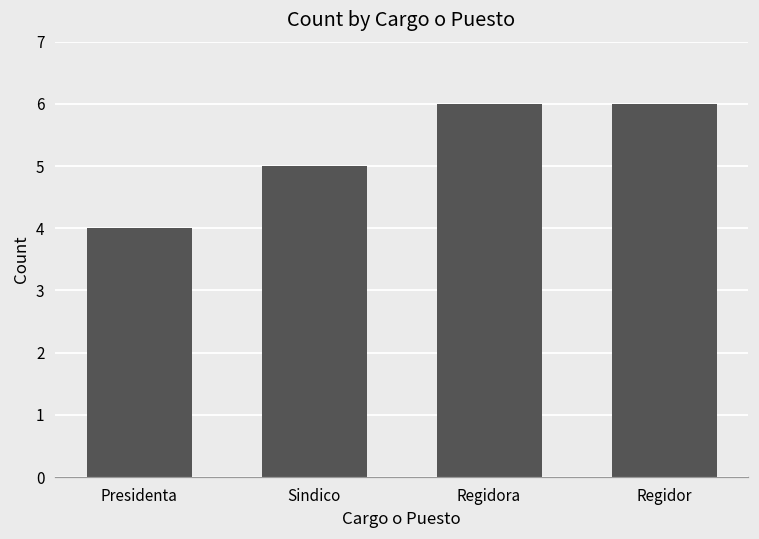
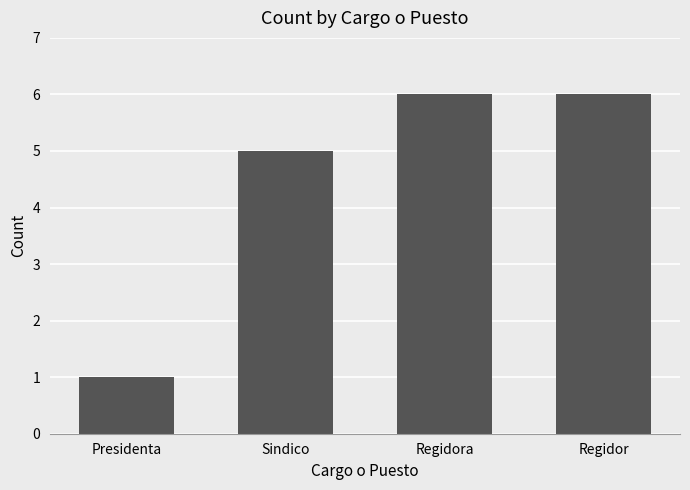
  {
-   "Presidenta": 4,
+   "Presidenta": 1,
    "Sindico": 5,
    "Regidora": 6,
    "Regidor": 6
  }
